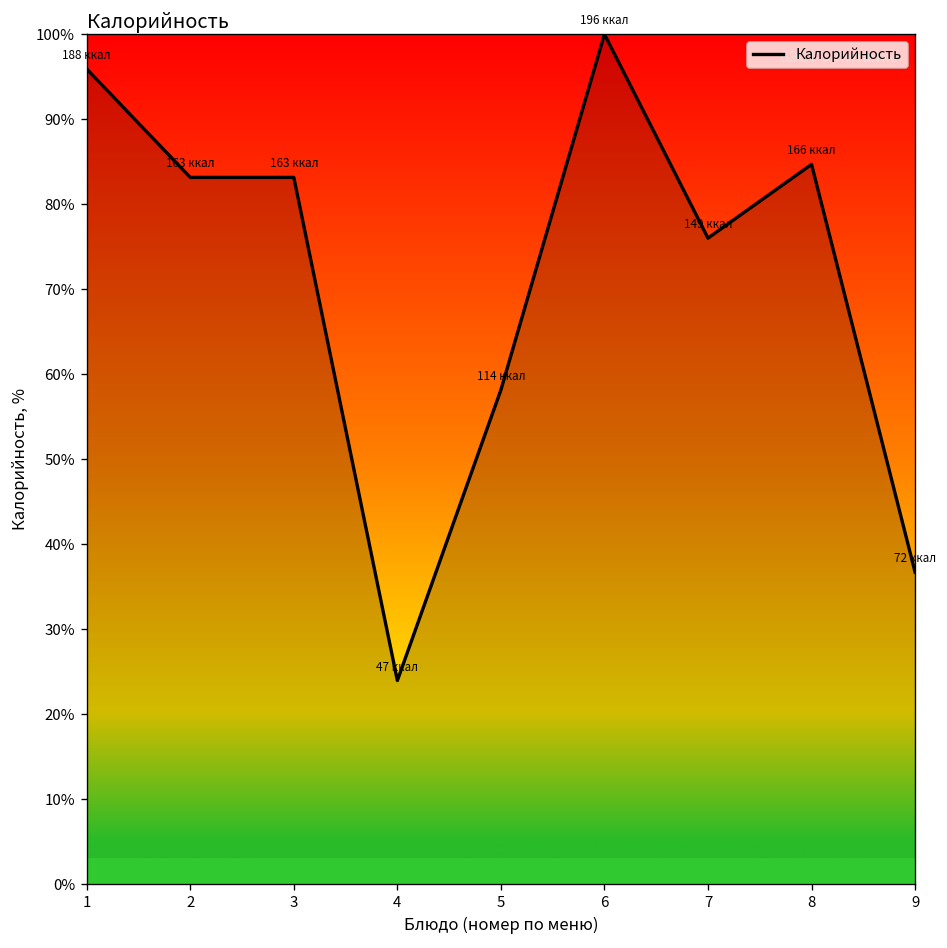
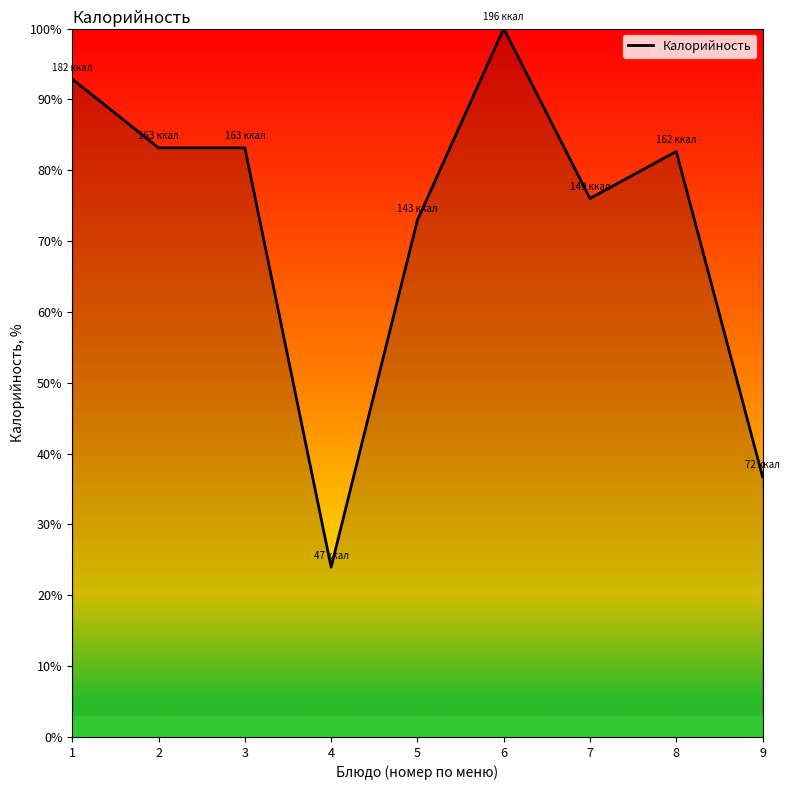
  {
-   "1": 188,
-   "5": 114,
-   "8": 166
+   "1": 182,
+   "5": 143,
+   "8": 162
  }
